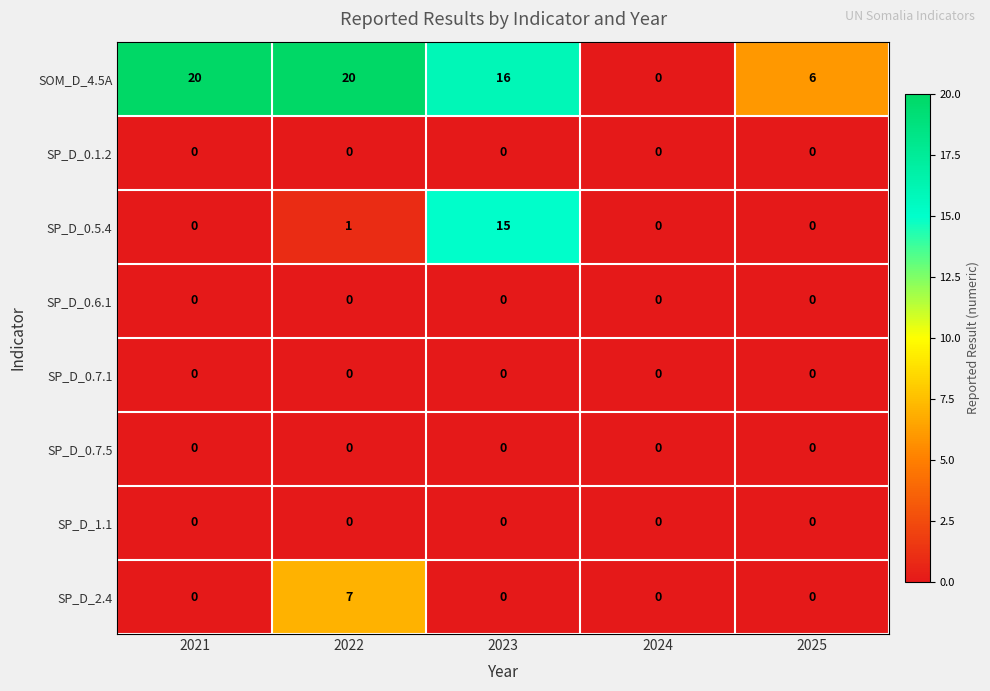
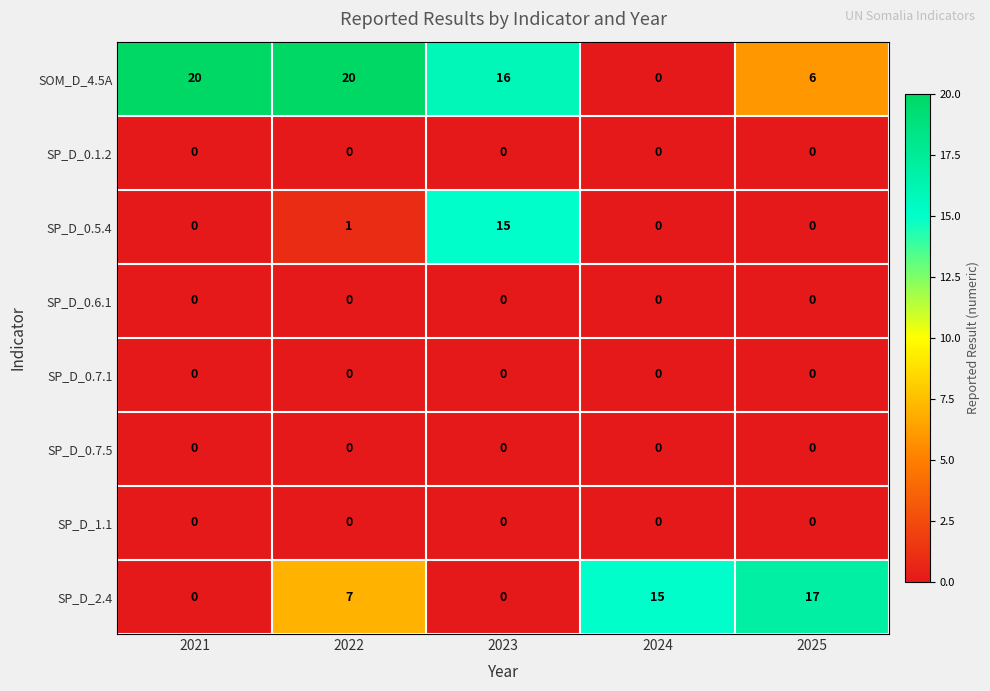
  {
    "SOM_D_4.5A": {
      "2021": 20,
      "2022": 20,
      "2023": 16,
      "2024": 0,
      "2025": 6
    },
    "SP_D_0.1.2": {
      "2021": 0,
      "2022": 0,
      "2023": 0,
      "2024": 0,
      "2025": 0
    },
    "SP_D_0.5.4": {
      "2021": 0,
      "2022": 1,
      "2023": 15,
      "2024": 0,
      "2025": 0
    },
    "SP_D_0.6.1": {
      "2021": 0,
      "2022": 0,
      "2023": 0,
      "2024": 0,
      "2025": 0
    },
    "SP_D_0.7.1": {
      "2021": 0,
      "2022": 0,
      "2023": 0,
      "2024": 0,
      "2025": 0
    },
    "SP_D_0.7.5": {
      "2021": 0,
      "2022": 0,
      "2023": 0,
      "2024": 0,
      "2025": 0
    },
    "SP_D_1.1": {
      "2021": 0,
      "2022": 0,
      "2023": 0,
      "2024": 0,
      "2025": 0
    },
    "SP_D_2.4": {
      "2021": 0,
      "2022": 7,
      "2023": 0,
-     "2024": 0,
-     "2025": 0
+     "2024": 15,
+     "2025": 17
    }
  }
